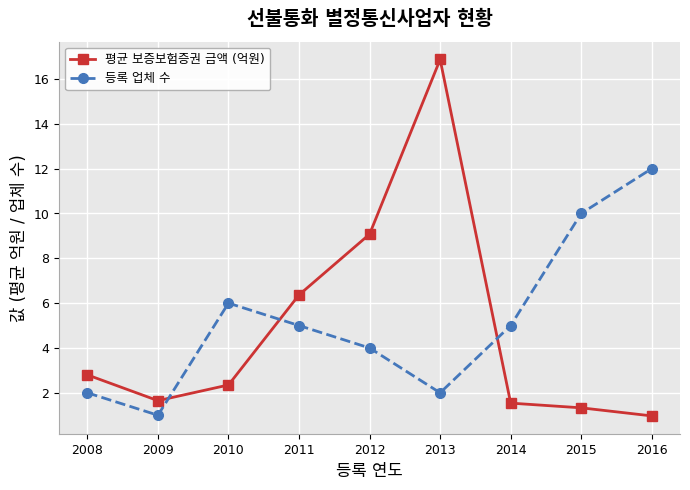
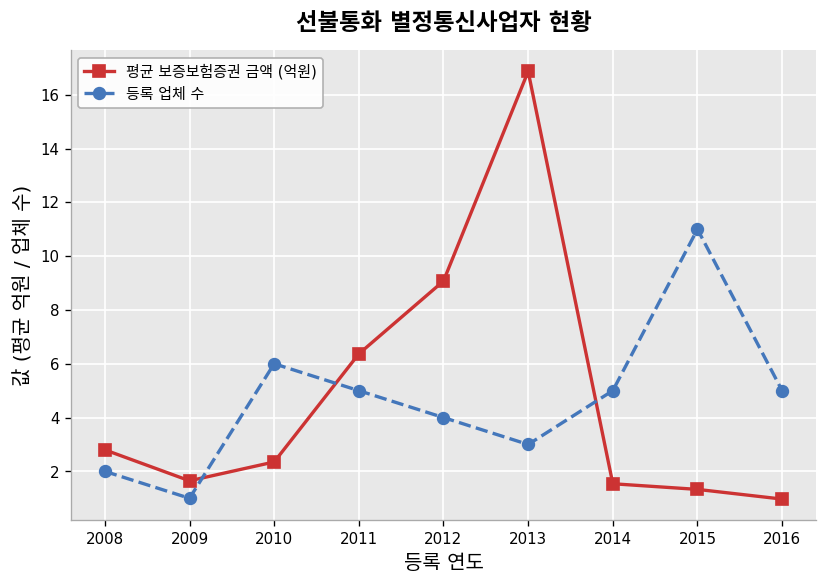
  {
    "평균 보증보험증권 금액 (억원)": {
      "2008": 2.8,
      "2009": 1.7,
      "2010": 2.4,
      "2011": 6.4,
      "2012": 9,
      "2013": 16.9,
      "2014": 1.5,
      "2015": 1.3,
      "2016": 1
    },
    "등록 업체 수": {
      "2008": 2,
      "2009": 1,
      "2010": 6,
      "2011": 5,
      "2012": 4,
-     "2013": 2,
+     "2013": 3,
      "2014": 5,
-     "2015": 10,
-     "2016": 12
+     "2015": 11,
+     "2016": 5
    }
  }
